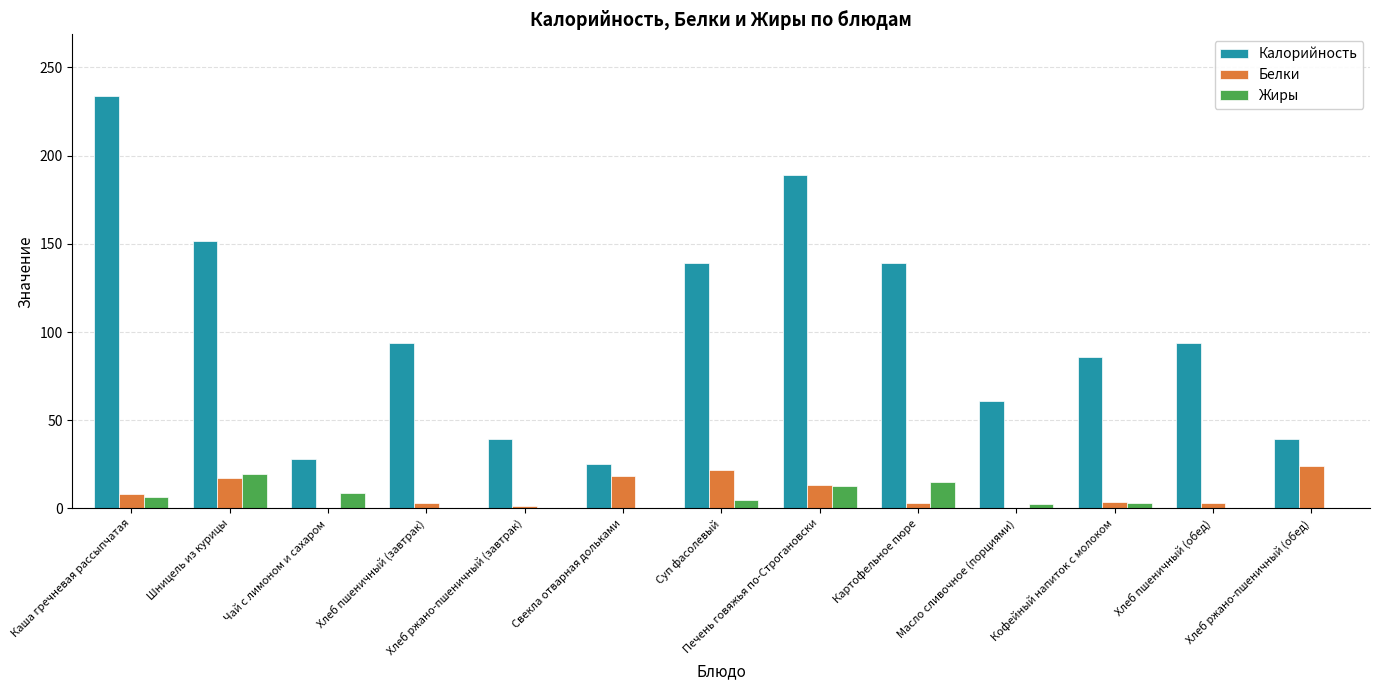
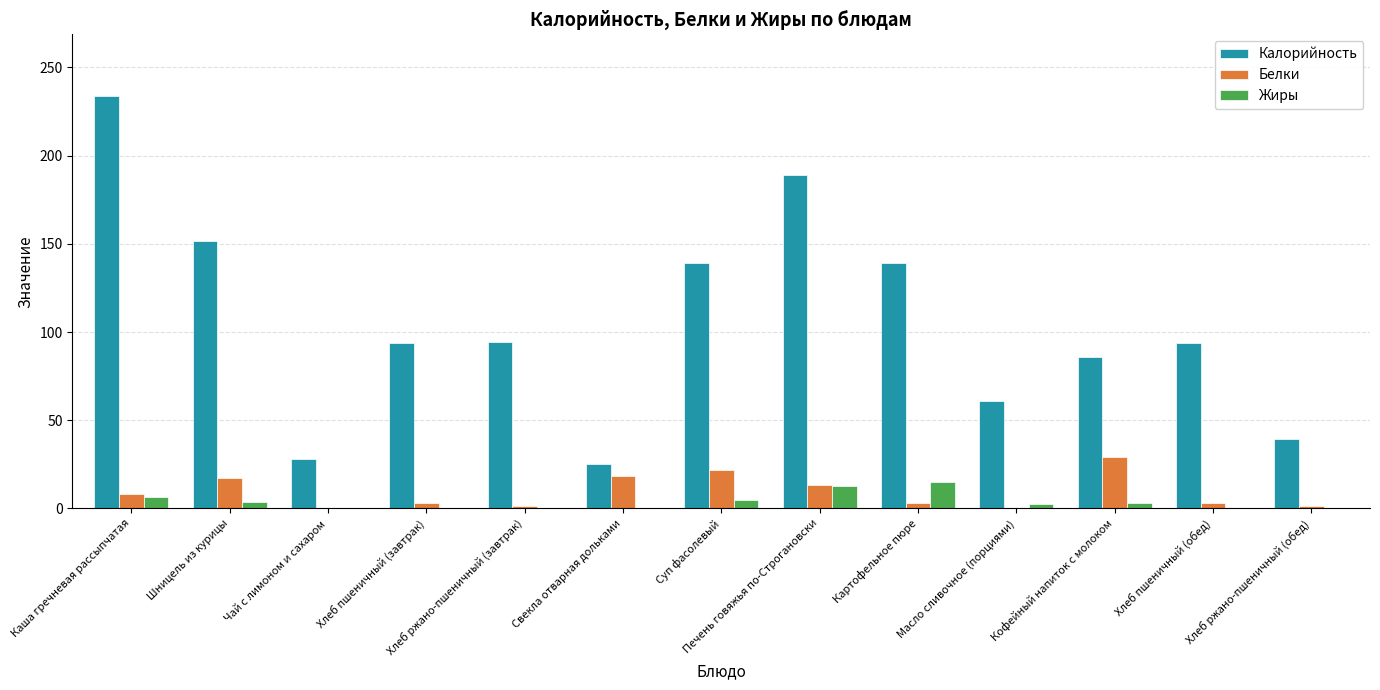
  {
    "Калорийность": {
      "Каша гречневая рассыпчатая": 234,
      "Шницель из курицы": 152,
      "Чай с лимоном и сахаром": 28,
      "Хлеб пшеничный (завтрак)": 94,
-     "Хлеб ржано-пшеничный (завтрак)": 39,
+     "Хлеб ржано-пшеничный (завтрак)": 94,
      "Свекла отварная дольками": 25,
      "Суп фасолевый": 139,
      "Печень говяжья по-Строгановски": 189,
      "Картофельное пюре": 139,
      "Масло сливочное (порциями)": 61,
      "Кофейный напиток с молоком": 86,
      "Хлеб пшеничный (обед)": 94,
      "Хлеб ржано-пшеничный (обед)": 39
    },
    "Белки": {
      "Каша гречневая рассыпчатая": 8,
      "Шницель из курицы": 17,
      "Хлеб пшеничный (завтрак)": 3,
      "Свекла отварная дольками": 18,
      "Суп фасолевый": 22,
      "Печень говяжья по-Строгановски": 13,
      "Картофельное пюре": 3,
-     "Кофейный напиток с молоком": 4,
+     "Кофейный напиток с молоком": 29,
      "Хлеб пшеничный (обед)": 3,
-     "Хлеб ржано-пшеничный (обед)": 24
+     "Хлеб ржано-пшеничный (обед)": 1
    },
    "Жиры": {
      "Каша гречневая рассыпчатая": 6,
-     "Шницель из курицы": 20,
-     "Чай с лимоном и сахаром": 9,
+     "Шницель из курицы": 4,
+     "Чай с лимоном и сахаром": 0,
      "Суп фасолевый": 5,
      "Печень говяжья по-Строгановски": 13,
      "Картофельное пюре": 15,
      "Масло сливочное (порциями)": 3,
      "Кофейный напиток с молоком": 3
    }
  }
